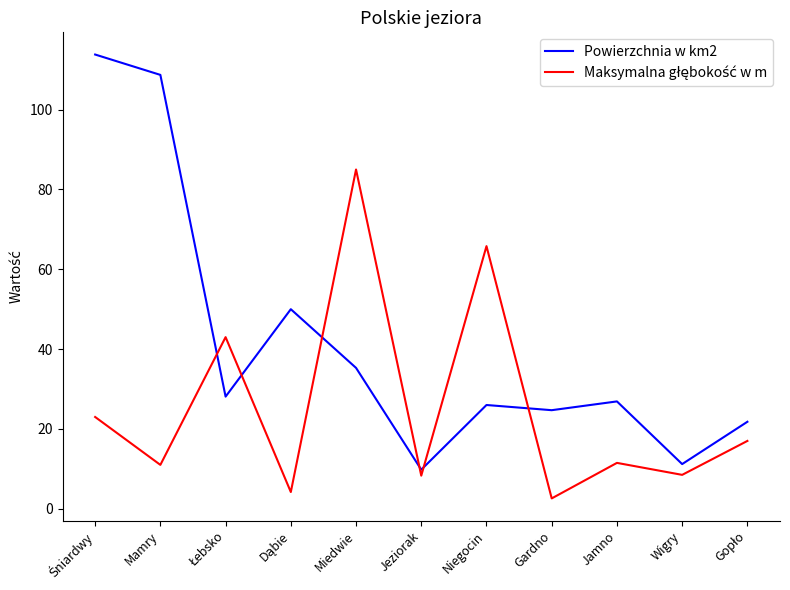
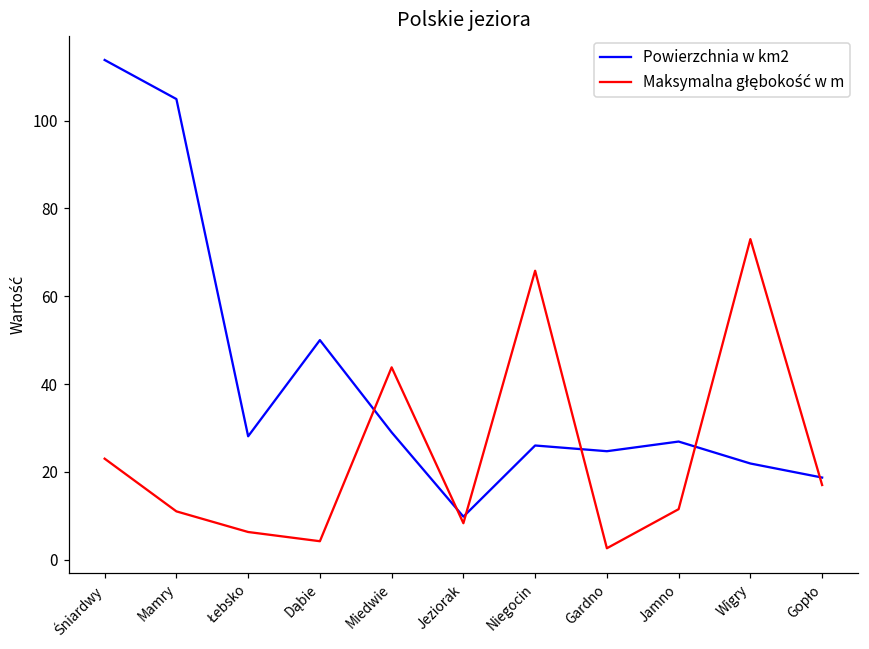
  {
    "Powierzchnia w km2": {
      "Śniardwy": 114,
-     "Mamry": 109,
+     "Mamry": 105,
      "Łebsko": 28,
      "Dąbie": 50,
-     "Miedwie": 35,
+     "Miedwie": 29,
      "Jeziorak": 10,
      "Niegocin": 26,
      "Gardno": 25,
      "Jamno": 27,
-     "Wigry": 11,
-     "Gopło": 22
+     "Wigry": 22,
+     "Gopło": 19
    },
    "Maksymalna głębokość w m": {
      "Śniardwy": 23,
      "Mamry": 11,
-     "Łebsko": 43,
+     "Łebsko": 6,
      "Dąbie": 4,
-     "Miedwie": 85,
+     "Miedwie": 44,
      "Jeziorak": 8,
      "Niegocin": 66,
      "Gardno": 3,
      "Jamno": 12,
-     "Wigry": 9,
+     "Wigry": 73,
      "Gopło": 17
    }
  }
